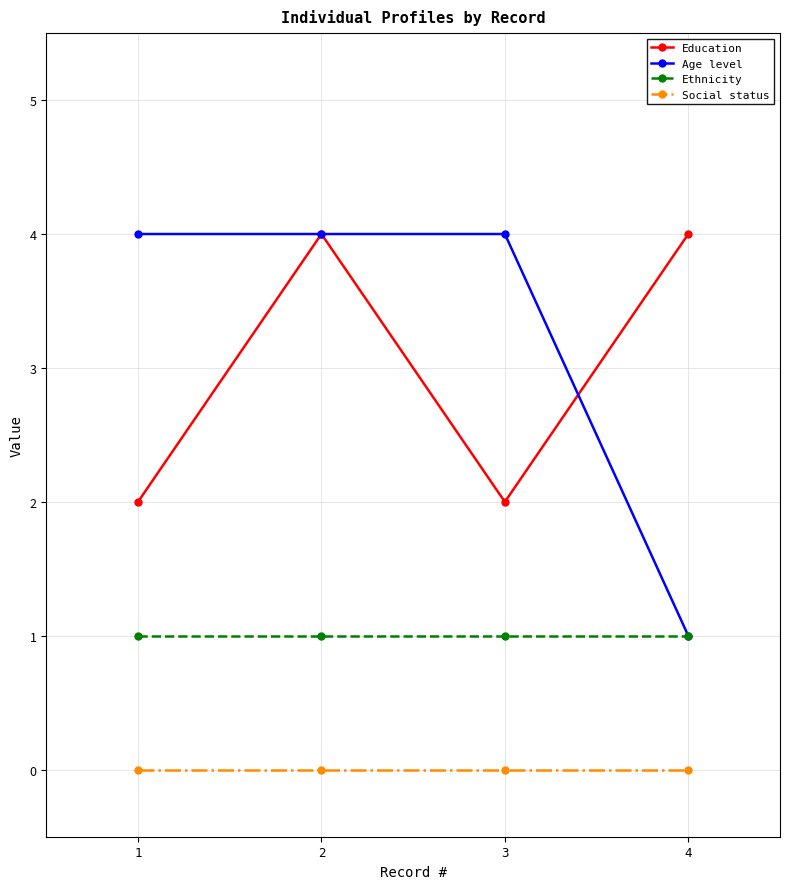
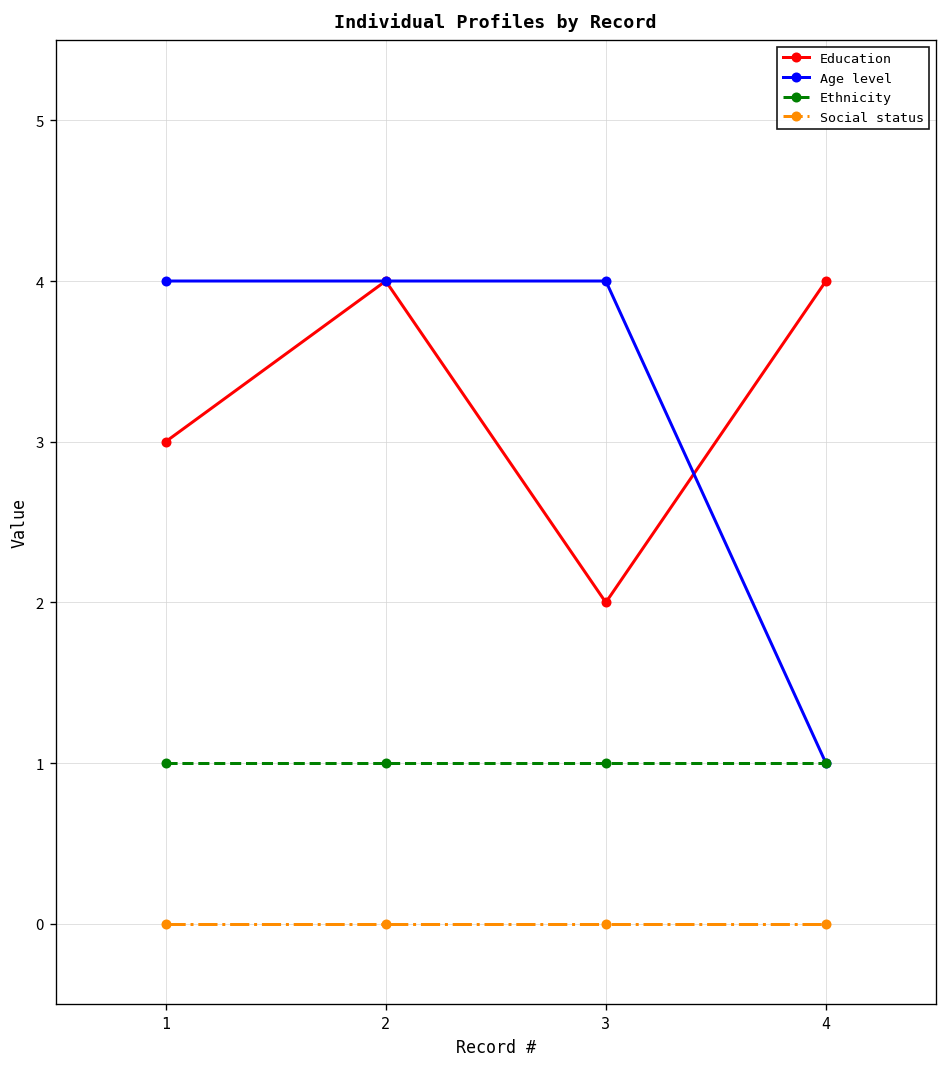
  {
    "Education": {
-     "1": 2,
+     "1": 3,
      "3": 2,
      "4": 4
    },
    "Age level": {
      "1": 4,
      "3": 4
    },
    "Ethnicity": {
      "1": 1,
      "2": 1,
      "3": 1
    },
    "Social status": {
      "1": 0,
      "2": 0,
      "3": 0,
      "4": 0
    }
  }
